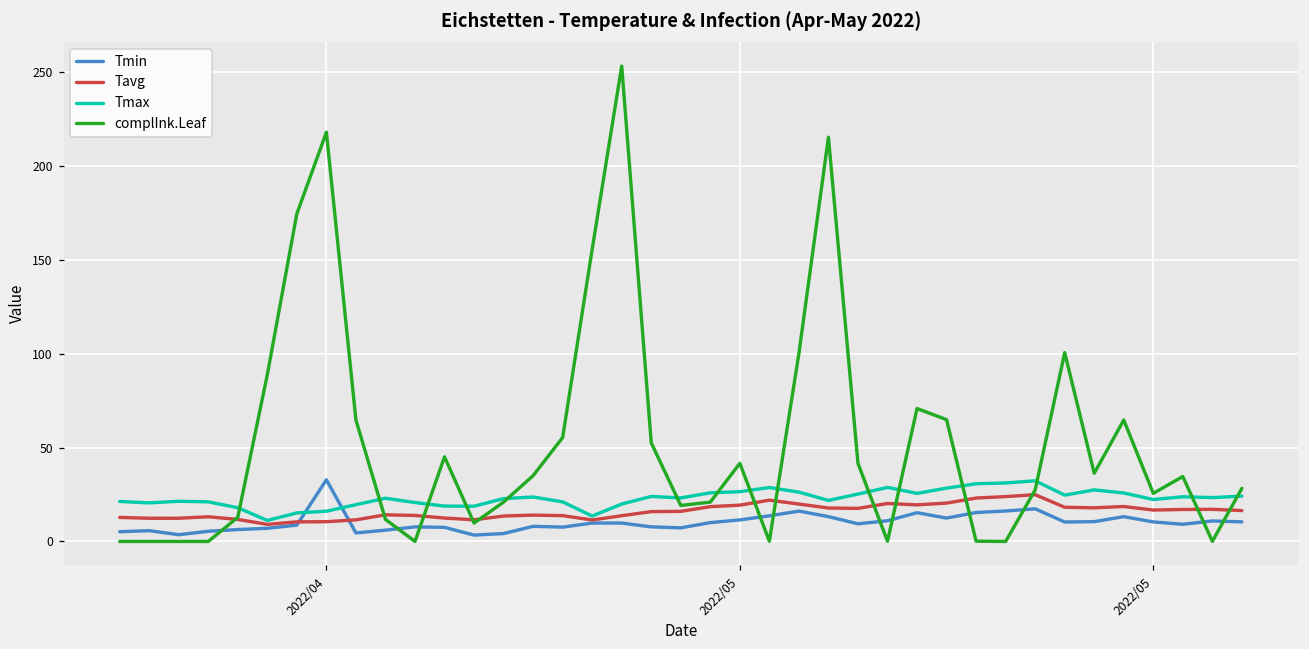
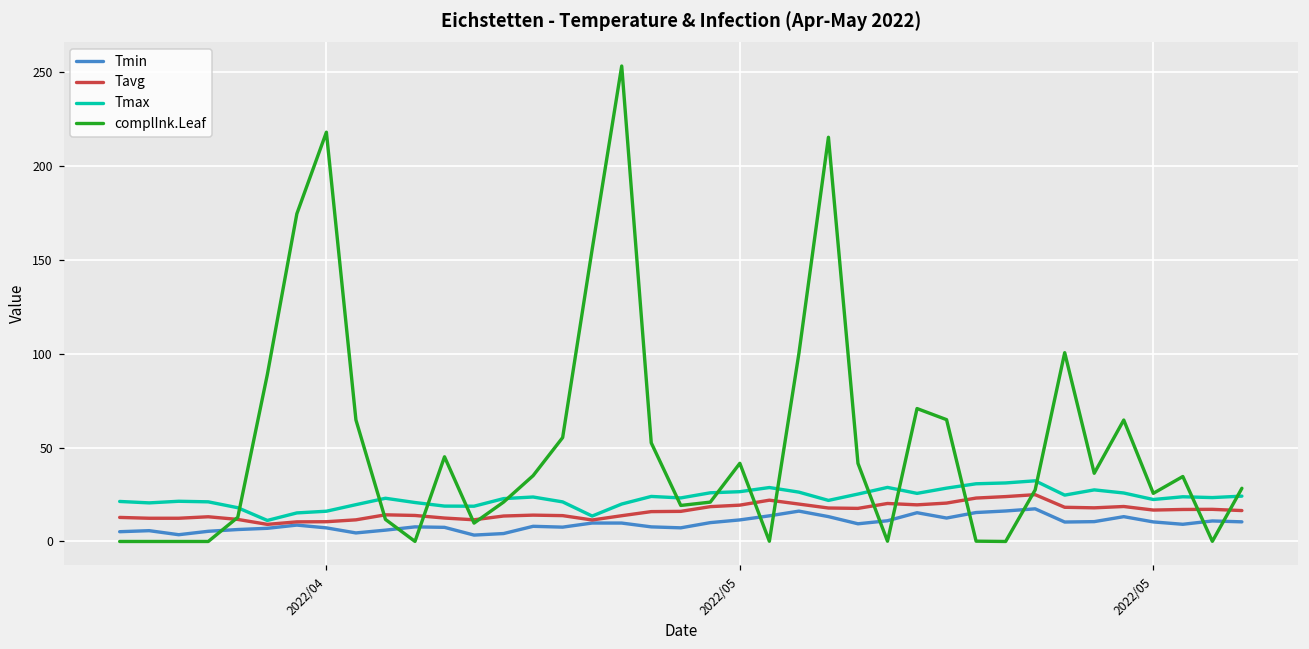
  {
    "Tmin": {
-     "2022/04": 33
+     "2022/04": 7
    },
    "Tavg": {
      "2022/04": 11
    },
    "Tmax": {
      "2022/04": 16
    },
    "complInk.Leaf": {
      "2022/04": 218
    }
  }
